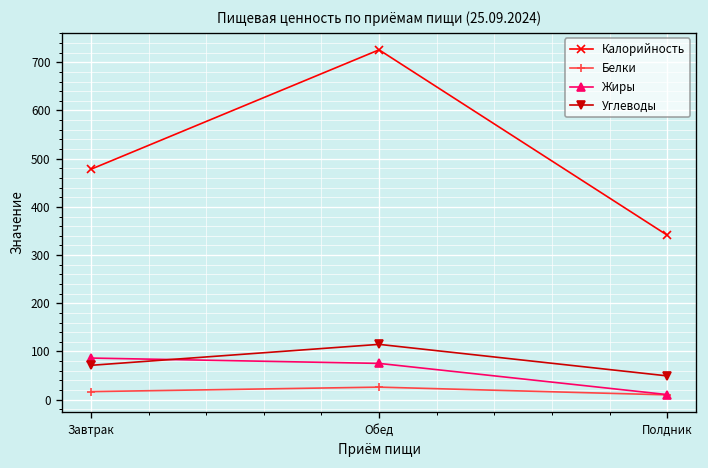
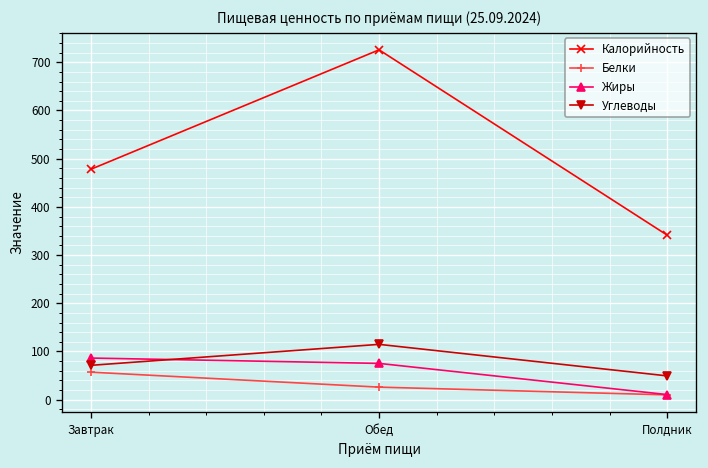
  {
    "Белки": {
-     "Завтрак": 20,
+     "Завтрак": 60,
      "Обед": 30
    },
    "Жиры": {
      "Завтрак": 90,
      "Обед": 80
    }
  }
